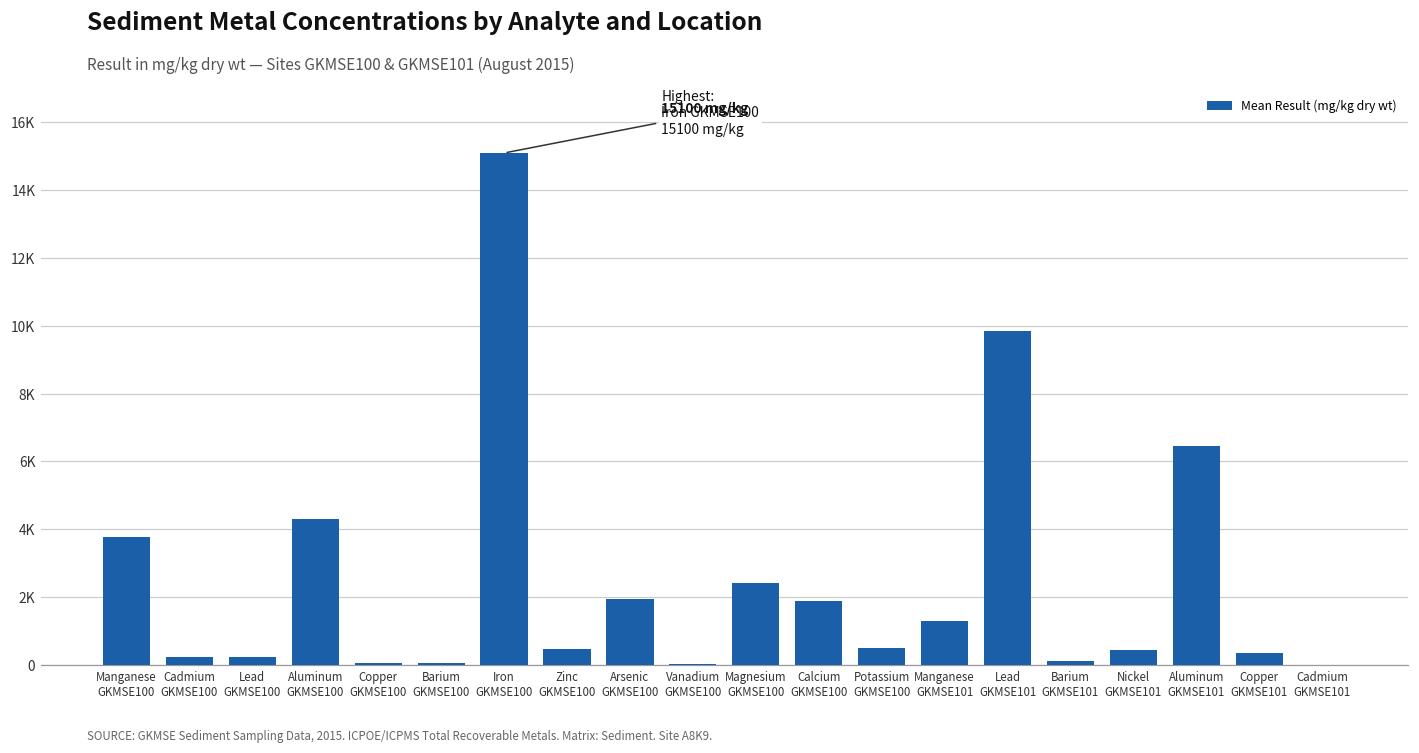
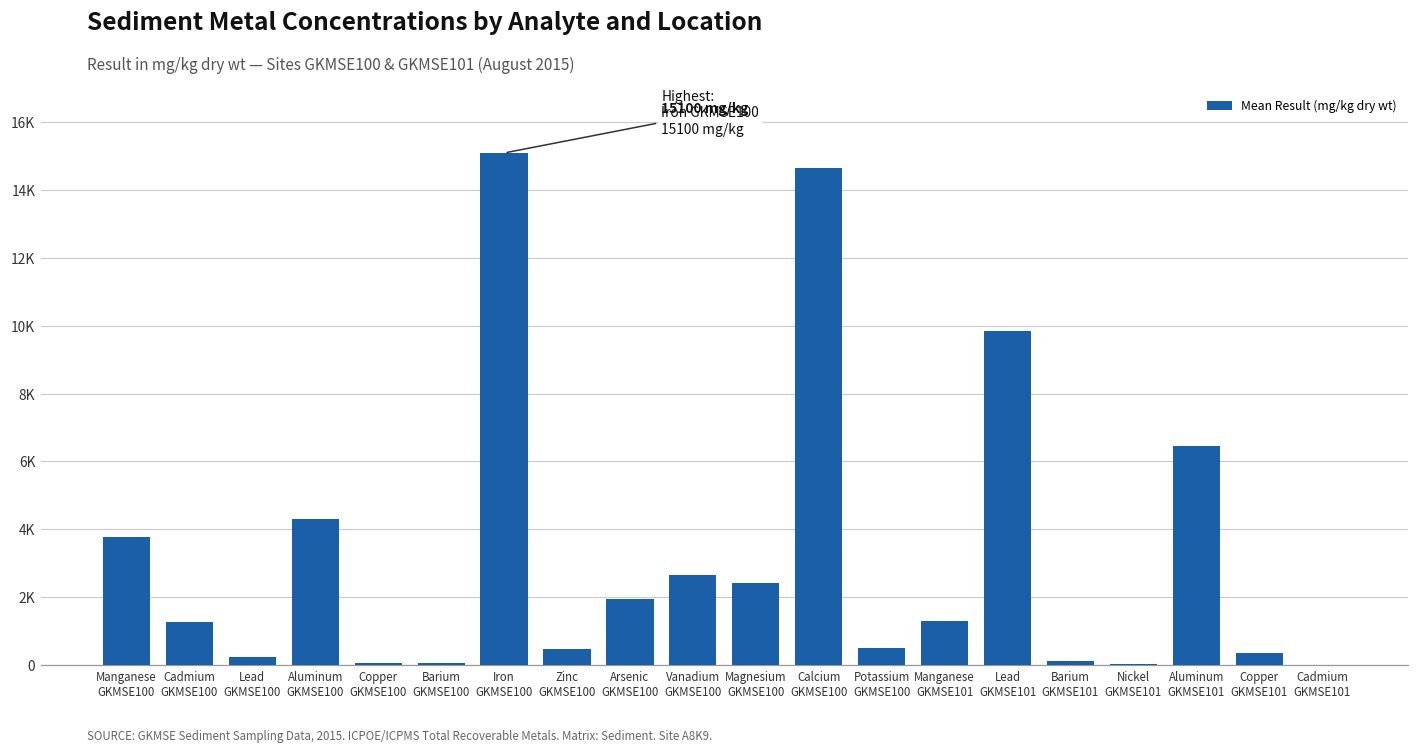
  {
    "Manganese GKMSE100": 3800,
-   "Cadmium GKMSE100": 200,
+   "Cadmium GKMSE100": 1300,
    "Lead GKMSE100": 200,
    "Aluminum GKMSE100": 4300,
    "Zinc GKMSE100": 500,
    "Arsenic GKMSE100": 1900,
-   "Vanadium GKMSE100": 0,
+   "Vanadium GKMSE100": 2700,
    "Magnesium GKMSE100": 2400,
-   "Calcium GKMSE100": 1900,
+   "Calcium GKMSE100": 14700,
    "Potassium GKMSE100": 500,
    "Manganese GKMSE101": 1300,
    "Lead GKMSE101": 9800,
    "Barium GKMSE101": 100,
-   "Nickel GKMSE101": 400,
+   "Nickel GKMSE101": 0,
    "Aluminum GKMSE101": 6500,
    "Copper GKMSE101": 400
  }
